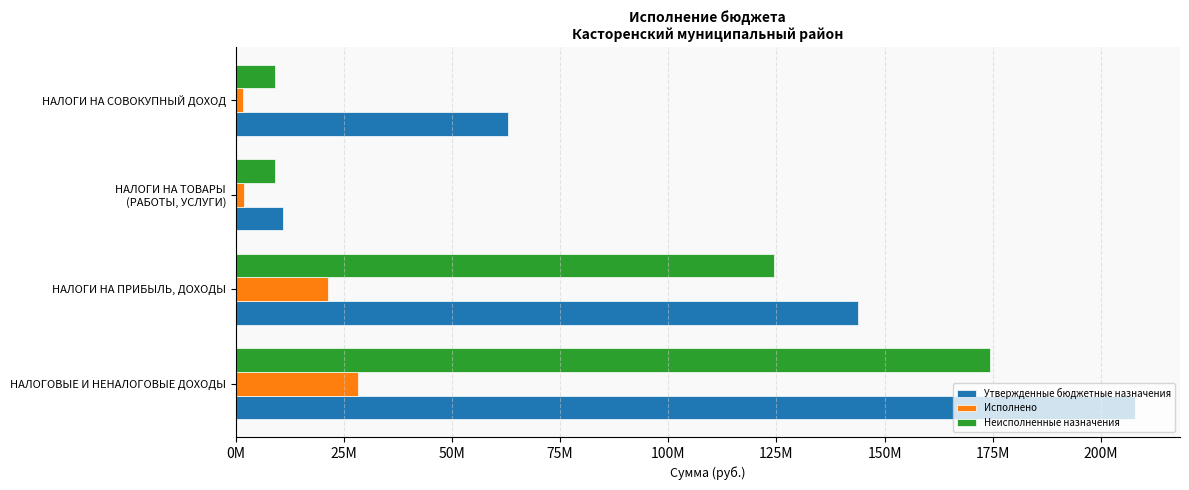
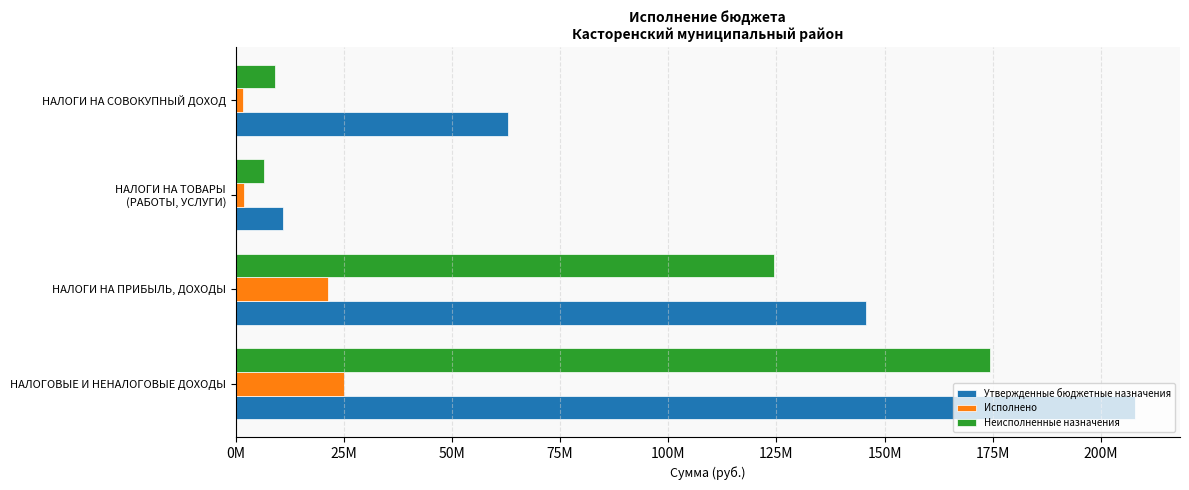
  {
    "Утвержденные бюджетные назначения": {
      "НАЛОГИ НА СОВОКУПНЫЙ ДОХОД": 63000000,
      "НАЛОГИ НА ТОВАРЫ (РАБОТЫ, УСЛУГИ)": 11000000,
-     "НАЛОГИ НА ПРИБЫЛЬ, ДОХОДЫ": 144000000
+     "НАЛОГИ НА ПРИБЫЛЬ, ДОХОДЫ": 146000000
    },
    "Исполнено": {
      "НАЛОГИ НА СОВОКУПНЫЙ ДОХОД": 2000000,
      "НАЛОГИ НА ТОВАРЫ (РАБОТЫ, УСЛУГИ)": 2000000,
      "НАЛОГИ НА ПРИБЫЛЬ, ДОХОДЫ": 21000000,
-     "НАЛОГОВЫЕ И НЕНАЛОГОВЫЕ ДОХОДЫ": 28000000
+     "НАЛОГОВЫЕ И НЕНАЛОГОВЫЕ ДОХОДЫ": 25000000
    },
    "Неисполненные назначения": {
      "НАЛОГИ НА СОВОКУПНЫЙ ДОХОД": 9000000,
-     "НАЛОГИ НА ТОВАРЫ (РАБОТЫ, УСЛУГИ)": 9000000,
+     "НАЛОГИ НА ТОВАРЫ (РАБОТЫ, УСЛУГИ)": 7000000,
      "НАЛОГИ НА ПРИБЫЛЬ, ДОХОДЫ": 124000000,
      "НАЛОГОВЫЕ И НЕНАЛОГОВЫЕ ДОХОДЫ": 174000000
    }
  }
